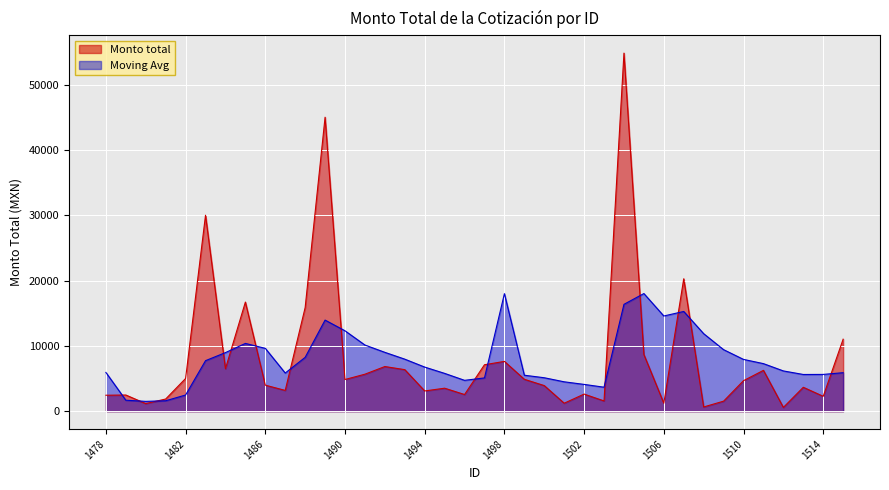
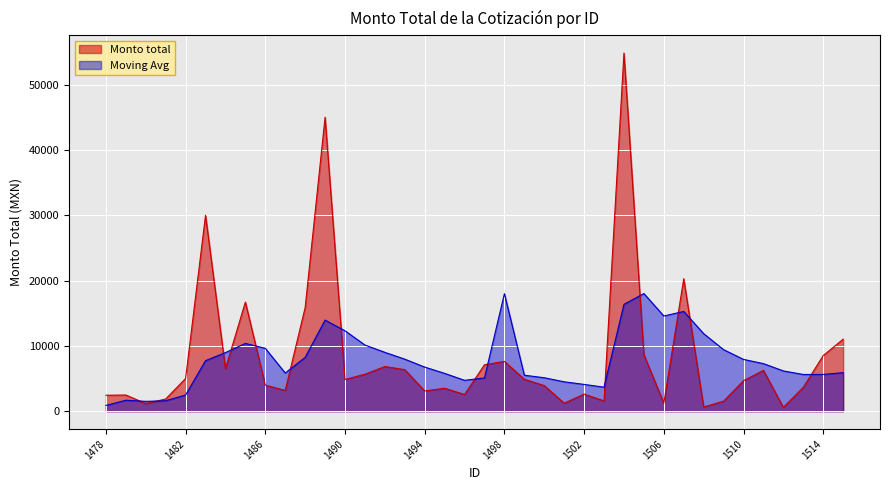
  {
    "Monto total": {
      "1478": 2000,
      "1482": 5000,
      "1486": 4000,
      "1490": 5000,
      "1494": 3000,
      "1498": 8000,
      "1502": 3000,
      "1506": 1000,
      "1510": 5000,
-     "1514": 2000
+     "1514": 9000
    },
    "Moving Avg": {
-     "1478": 6000,
+     "1478": 1000,
      "1482": 2000,
      "1486": 10000,
      "1490": 12000,
      "1494": 7000,
      "1498": 18000,
      "1502": 4000,
      "1506": 15000,
      "1510": 8000,
      "1514": 6000
    }
  }
